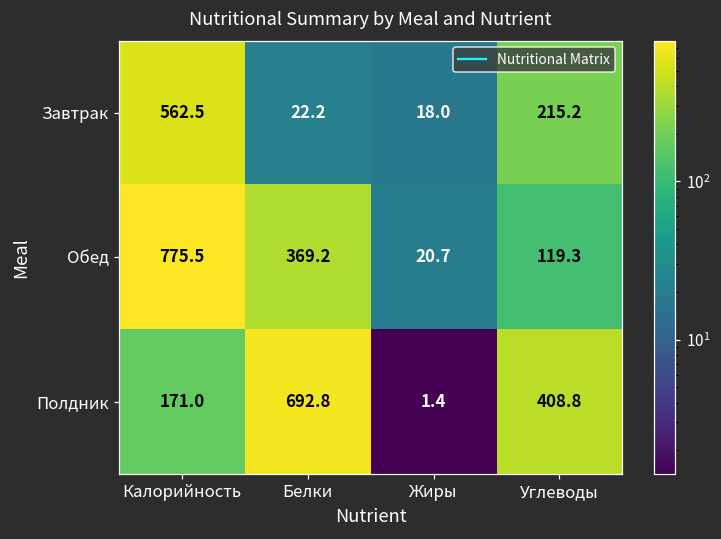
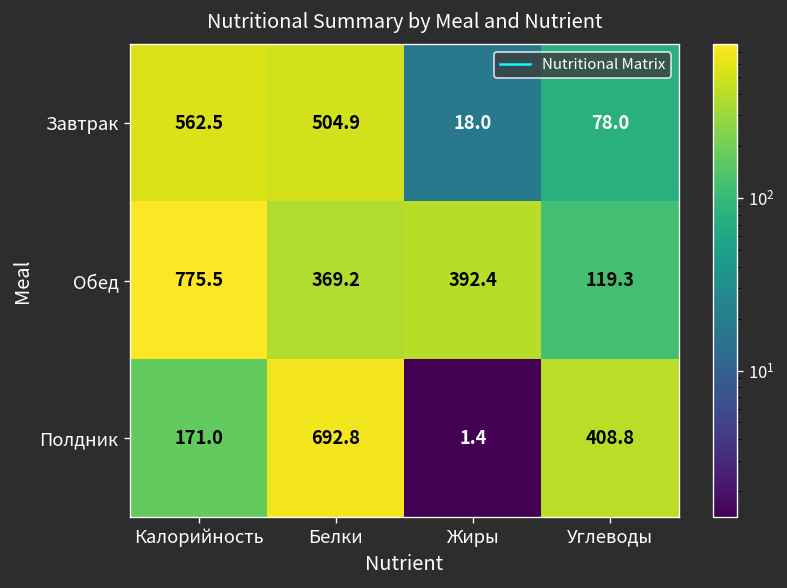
  {
    "Завтрак": {
      "Калорийность": 562.5,
-     "Белки": 22.2,
+     "Белки": 504.9,
      "Жиры": 18.0,
-     "Углеводы": 215.2
+     "Углеводы": 78.0
    },
    "Обед": {
      "Калорийность": 775.5,
      "Белки": 369.2,
-     "Жиры": 20.7,
+     "Жиры": 392.4,
      "Углеводы": 119.3
    },
    "Полдник": {
      "Калорийность": 171.0,
      "Белки": 692.8,
      "Жиры": 1.4,
      "Углеводы": 408.8
    }
  }
